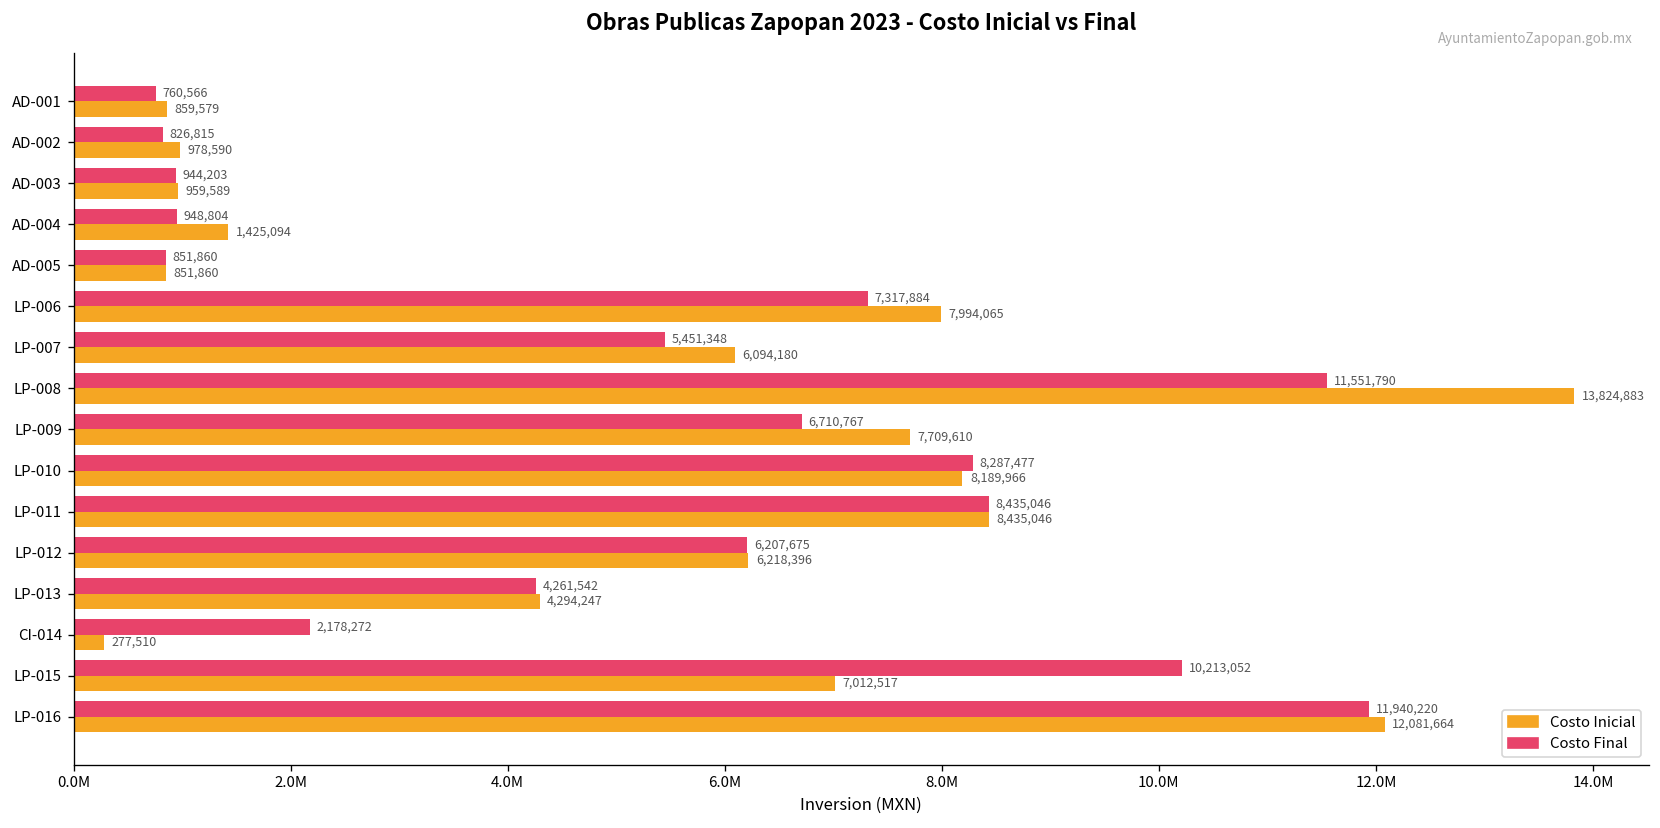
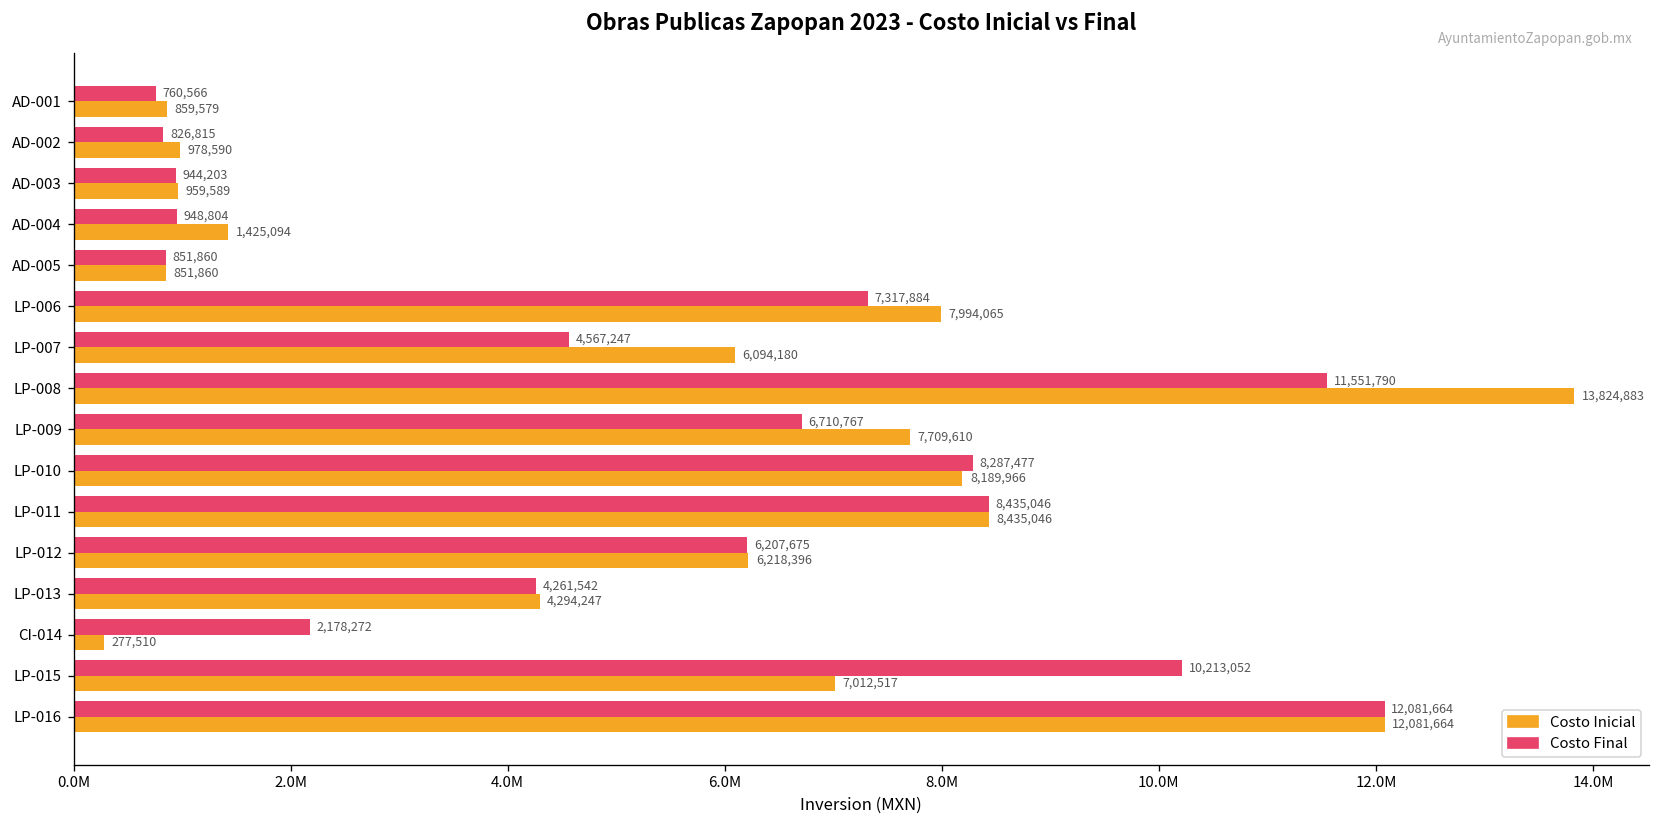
  {
    "Costo Inicial": {
      "AD-001": "859,579",
      "AD-002": "978,590",
      "AD-003": "959,589",
      "AD-004": "1,425,094",
      "AD-005": "851,860",
      "LP-006": "7,994,065",
      "LP-007": "6,094,180",
      "LP-008": "13,824,883",
      "LP-009": "7,709,610",
      "LP-010": "8,189,966",
      "LP-011": "8,435,046",
      "LP-012": "6,218,396",
      "LP-013": "4,294,247",
      "CI-014": "277,510",
      "LP-015": "7,012,517",
      "LP-016": "12,081,664"
    },
    "Costo Final": {
      "AD-001": "760,566",
      "AD-002": "826,815",
      "AD-003": "944,203",
      "AD-004": "948,804",
      "AD-005": "851,860",
      "LP-006": "7,317,884",
-     "LP-007": "5,451,348",
+     "LP-007": "4,567,247",
      "LP-008": "11,551,790",
      "LP-009": "6,710,767",
      "LP-010": "8,287,477",
      "LP-011": "8,435,046",
      "LP-012": "6,207,675",
      "LP-013": "4,261,542",
      "CI-014": "2,178,272",
      "LP-015": "10,213,052",
-     "LP-016": "11,940,220"
+     "LP-016": "12,081,664"
    }
  }
